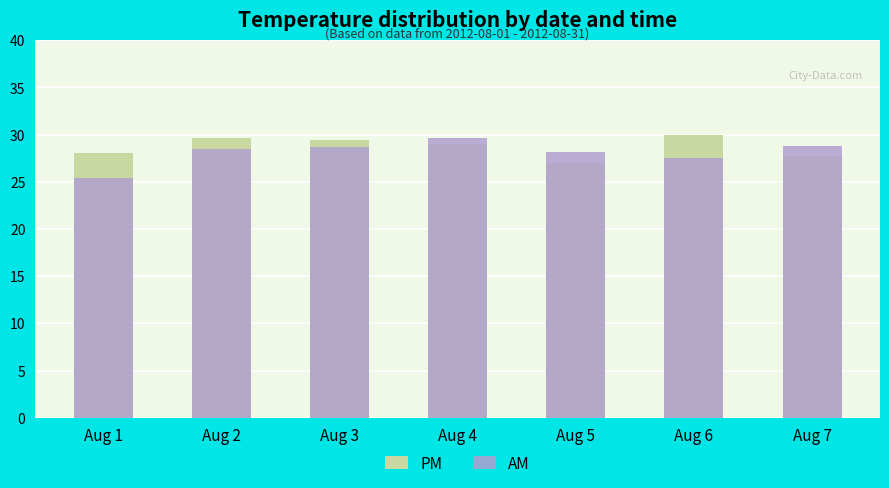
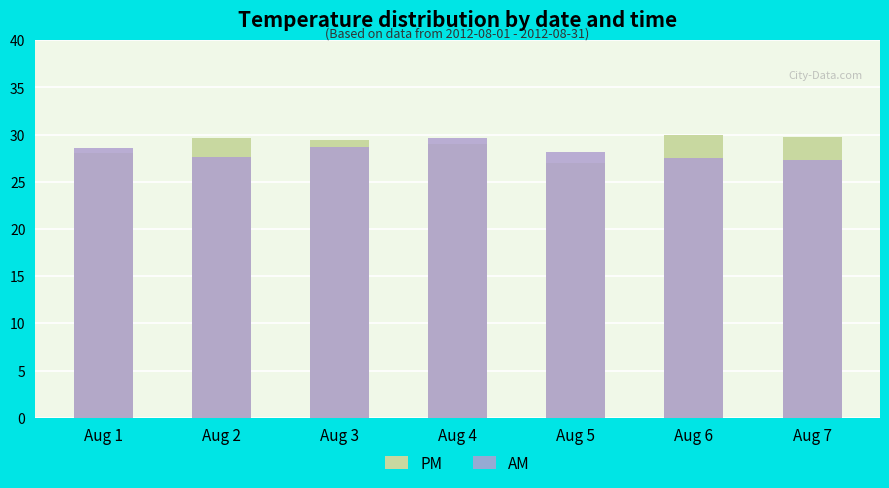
  {
    "PM": {
      "Aug 2": 30,
      "Aug 3": 29,
      "Aug 6": 30,
-     "Aug 7": 28
+     "Aug 7": 30
    },
    "AM": {
-     "Aug 1": 25,
-     "Aug 2": 29,
+     "Aug 1": 29,
+     "Aug 2": 28,
      "Aug 4": 30,
      "Aug 5": 28,
-     "Aug 7": 29
+     "Aug 7": 27
    }
  }
